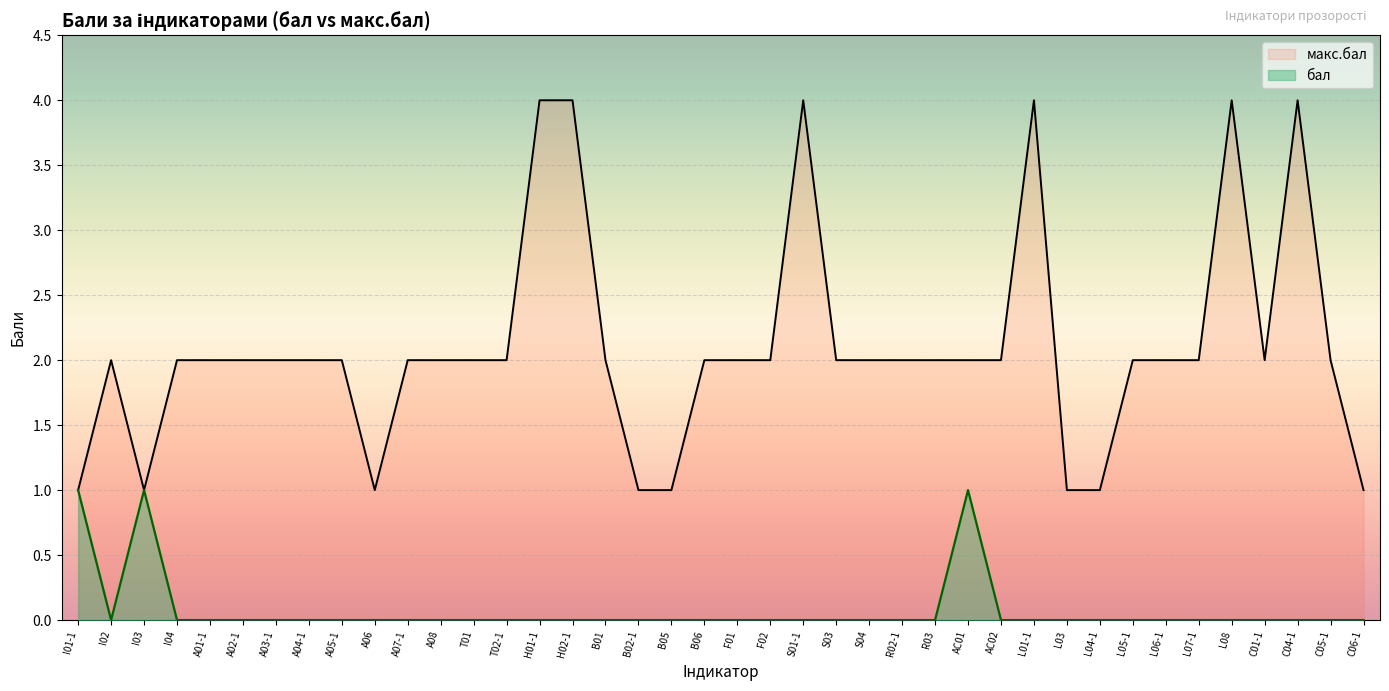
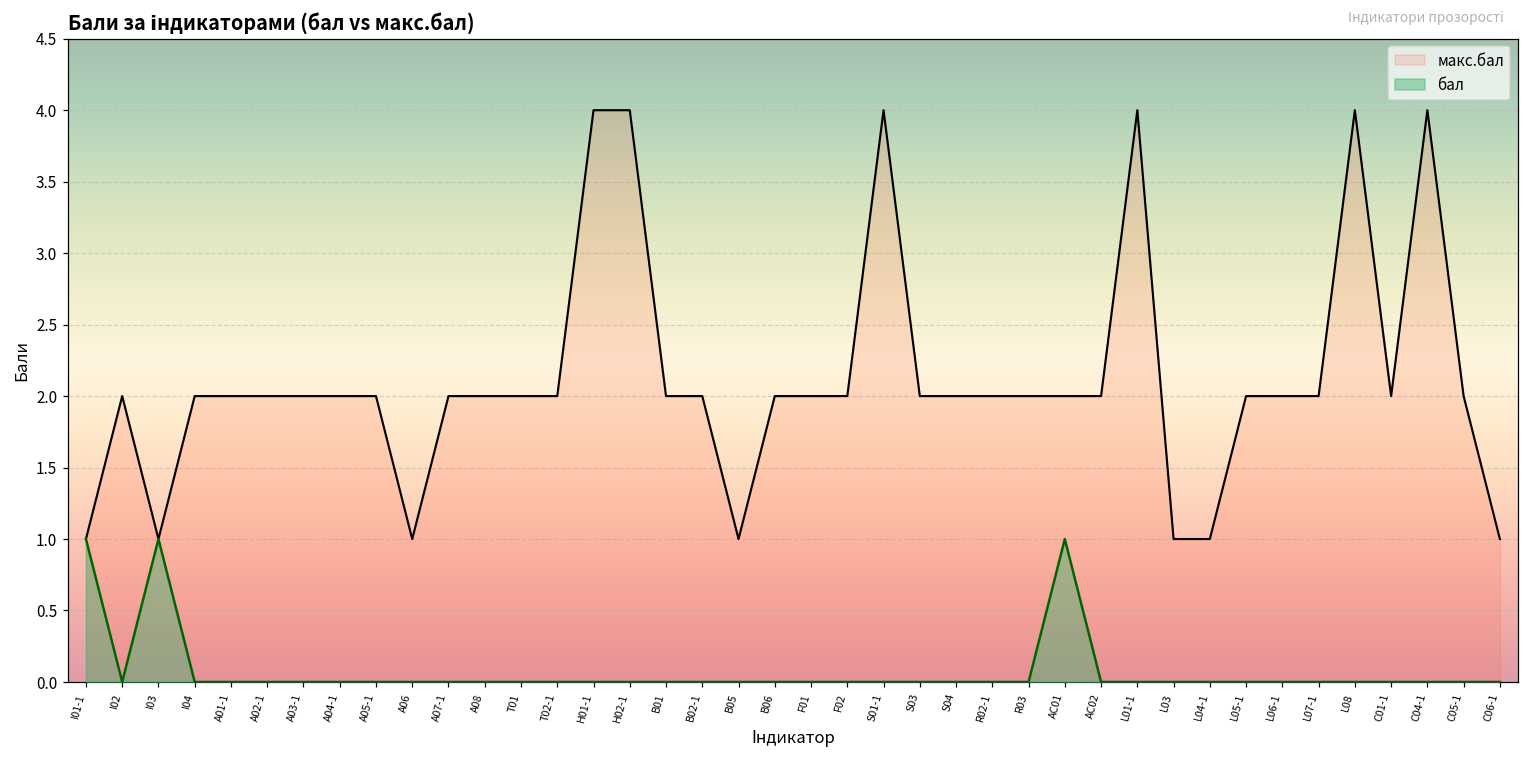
  {
    "макс.бал": {
      "I02": 2,
      "I04": 2,
      "А01-1": 2,
      "А02-1": 2,
      "А03-1": 2,
      "A04-1": 2,
      "A05-1": 2,
      "A06": 1,
      "A07-1": 2,
      "А08": 2,
      "T01": 2,
      "T02-1": 2,
      "H01-1": 4,
      "H02-1": 4,
      "B01": 2,
-     "B02-1": 1,
+     "B02-1": 2,
      "B05": 1,
      "B06": 2,
      "F01": 2,
      "F02": 2,
      "S01-1": 4,
      "S03": 2,
      "S04": 2,
      "R02-1": 2,
      "R03": 2,
      "AC01": 2,
      "AC02": 2,
      "L01-1": 4,
      "L03": 1,
      "L04-1": 1,
      "L05-1": 2,
      "L06-1": 2,
      "L07-1": 2,
      "L08": 4,
      "C01-1": 2,
      "С04-1": 4,
      "C05-1": 2,
      "C06-1": 1
    },
    "бал": {
      "I02": 0,
      "I04": 0,
      "А01-1": 0,
      "А02-1": 0,
      "А03-1": 0,
      "A04-1": 0,
      "A05-1": 0,
      "A06": 0,
      "A07-1": 0,
      "А08": 0,
      "T01": 0,
      "T02-1": 0,
      "H01-1": 0,
      "H02-1": 0,
      "B01": 0,
      "B02-1": 0,
      "B05": 0,
      "B06": 0,
      "F01": 0,
      "F02": 0,
      "S01-1": 0,
      "S03": 0,
      "S04": 0,
      "R02-1": 0,
      "R03": 0,
      "AC01": 1,
      "AC02": 0,
      "L01-1": 0,
      "L03": 0,
      "L04-1": 0,
      "L05-1": 0,
      "L06-1": 0,
      "L07-1": 0,
      "L08": 0,
      "C01-1": 0,
      "С04-1": 0,
      "C05-1": 0,
      "C06-1": 0
    }
  }
